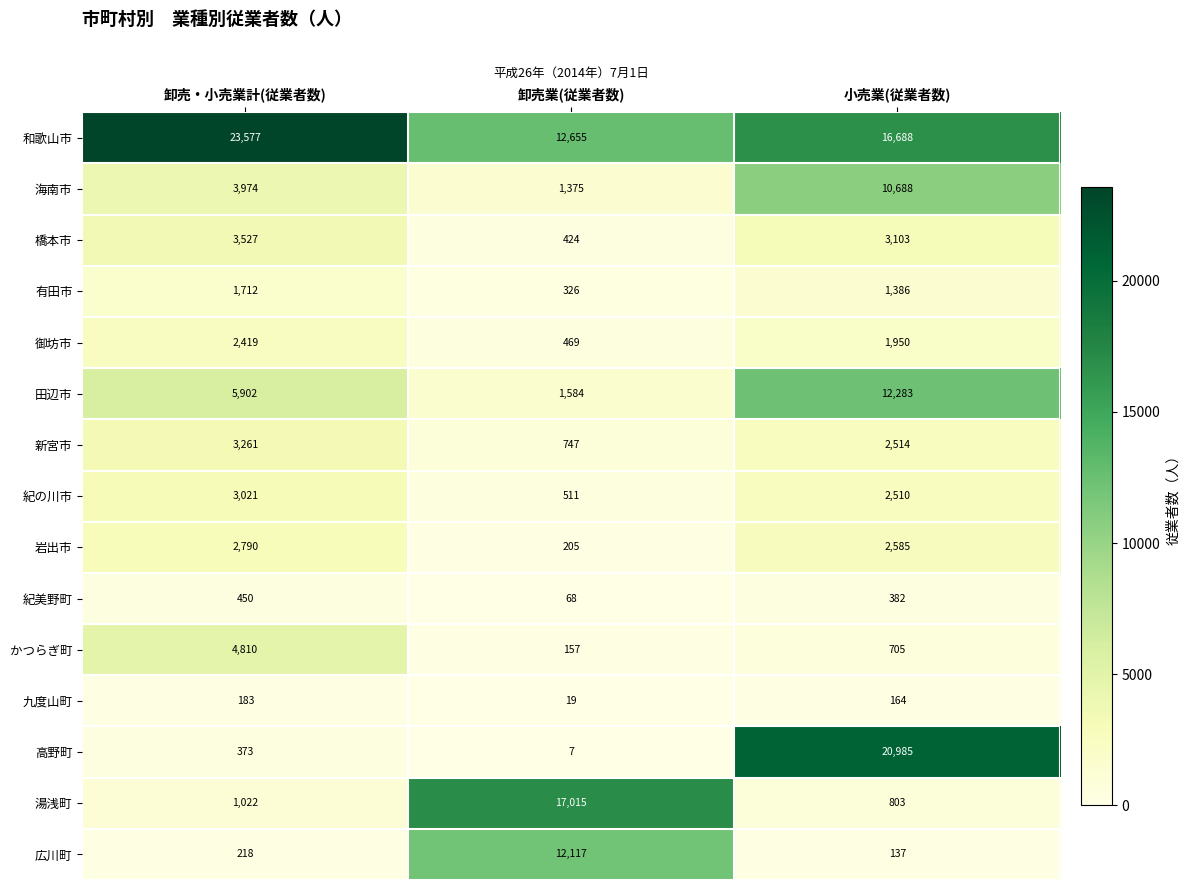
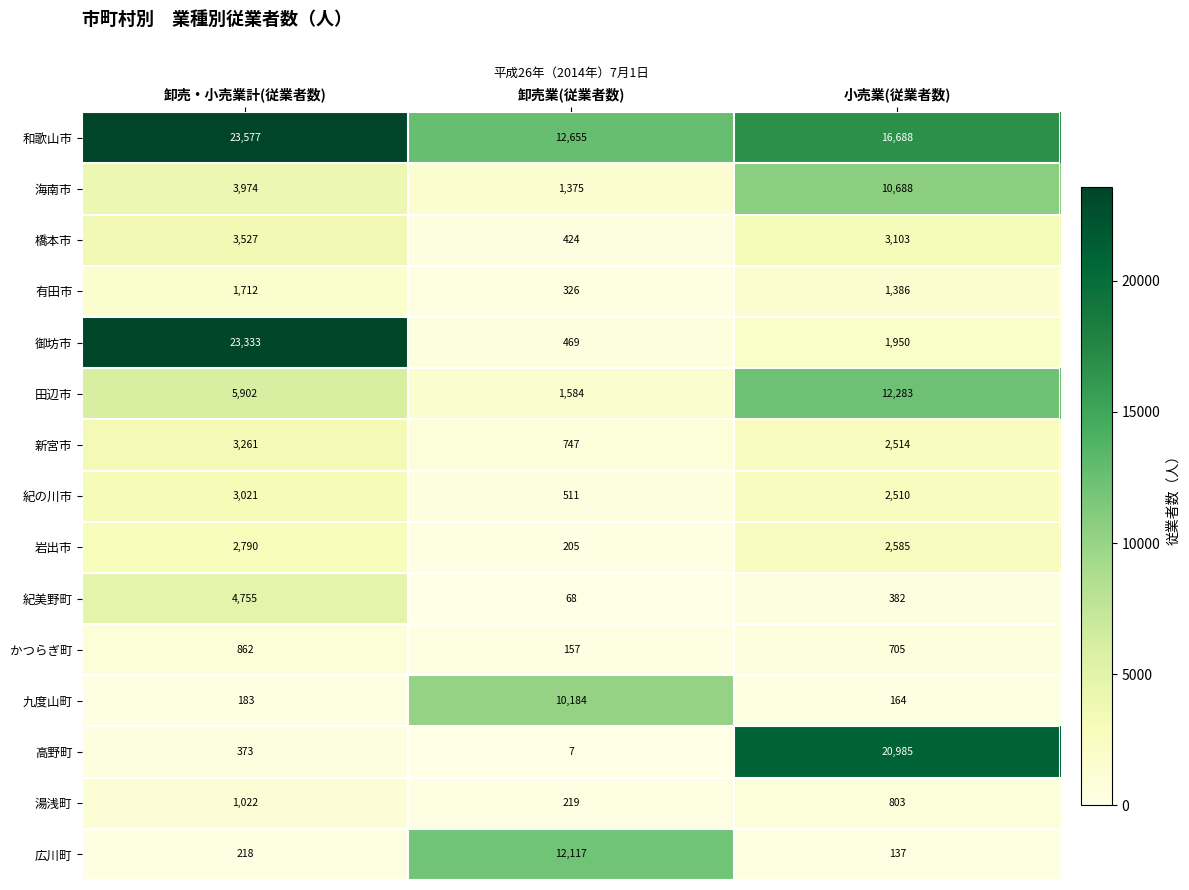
  {
    "和歌山市": {
      "卸売・小売業計(従業者数)": "23,577",
      "卸売業(従業者数)": "12,655",
      "小売業(従業者数)": "16,688"
    },
    "海南市": {
      "卸売・小売業計(従業者数)": "3,974",
      "卸売業(従業者数)": "1,375",
      "小売業(従業者数)": "10,688"
    },
    "橋本市": {
      "卸売・小売業計(従業者数)": "3,527",
      "卸売業(従業者数)": "424",
      "小売業(従業者数)": "3,103"
    },
    "有田市": {
      "卸売・小売業計(従業者数)": "1,712",
      "卸売業(従業者数)": "326",
      "小売業(従業者数)": "1,386"
    },
    "御坊市": {
-     "卸売・小売業計(従業者数)": "2,419",
+     "卸売・小売業計(従業者数)": "23,333",
      "卸売業(従業者数)": "469",
      "小売業(従業者数)": "1,950"
    },
    "田辺市": {
      "卸売・小売業計(従業者数)": "5,902",
      "卸売業(従業者数)": "1,584",
      "小売業(従業者数)": "12,283"
    },
    "新宮市": {
      "卸売・小売業計(従業者数)": "3,261",
      "卸売業(従業者数)": "747",
      "小売業(従業者数)": "2,514"
    },
    "紀の川市": {
      "卸売・小売業計(従業者数)": "3,021",
      "卸売業(従業者数)": "511",
      "小売業(従業者数)": "2,510"
    },
    "岩出市": {
      "卸売・小売業計(従業者数)": "2,790",
      "卸売業(従業者数)": "205",
      "小売業(従業者数)": "2,585"
    },
    "紀美野町": {
-     "卸売・小売業計(従業者数)": "450",
+     "卸売・小売業計(従業者数)": "4,755",
      "卸売業(従業者数)": "68",
      "小売業(従業者数)": "382"
    },
    "かつらぎ町": {
-     "卸売・小売業計(従業者数)": "4,810",
+     "卸売・小売業計(従業者数)": "862",
      "卸売業(従業者数)": "157",
      "小売業(従業者数)": "705"
    },
    "九度山町": {
      "卸売・小売業計(従業者数)": "183",
-     "卸売業(従業者数)": "19",
+     "卸売業(従業者数)": "10,184",
      "小売業(従業者数)": "164"
    },
    "高野町": {
      "卸売・小売業計(従業者数)": "373",
      "卸売業(従業者数)": "7",
      "小売業(従業者数)": "20,985"
    },
    "湯浅町": {
      "卸売・小売業計(従業者数)": "1,022",
-     "卸売業(従業者数)": "17,015",
+     "卸売業(従業者数)": "219",
      "小売業(従業者数)": "803"
    },
    "広川町": {
      "卸売・小売業計(従業者数)": "218",
      "卸売業(従業者数)": "12,117",
      "小売業(従業者数)": "137"
    }
  }
